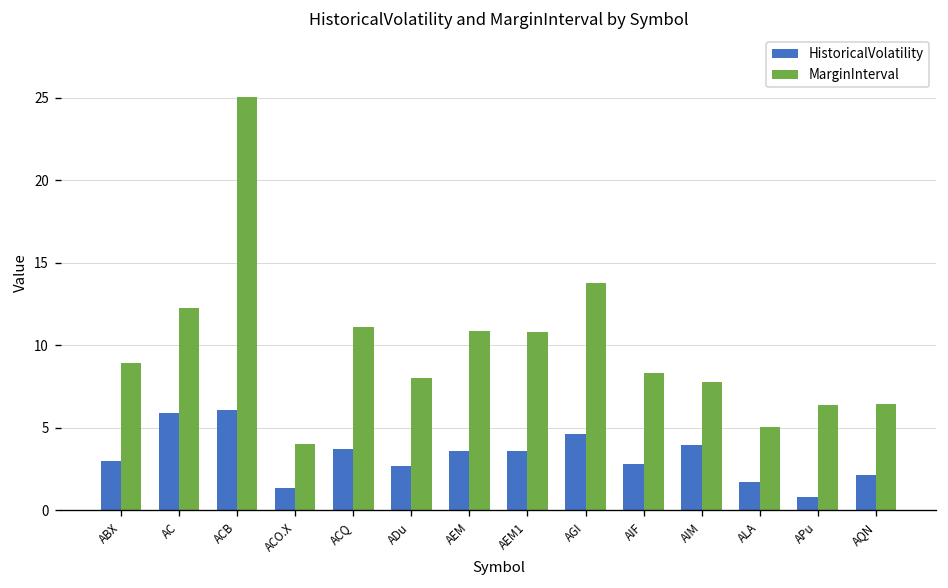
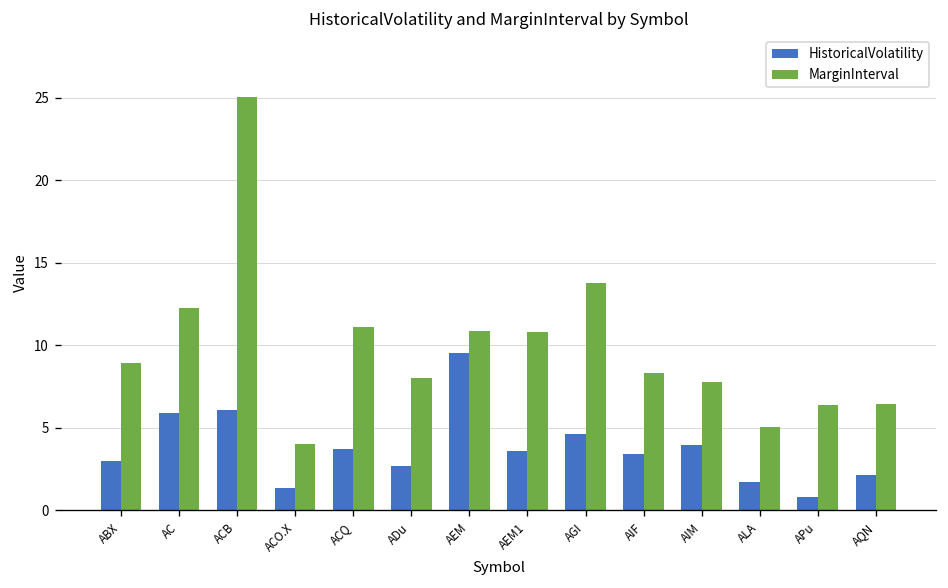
  {
    "HistoricalVolatility": {
      "ABX": 3.0,
      "AC": 5.9,
      "ACB": 6.1,
      "ACO.X": 1.3,
      "ACQ": 3.7,
      "ADu": 2.7,
-     "AEM": 3.6,
+     "AEM": 9.5,
      "AEM1": 3.6,
      "AGI": 4.6,
-     "AIF": 2.8,
+     "AIF": 3.4,
      "AIM": 3.9,
      "ALA": 1.7,
      "APu": 0.8,
      "AQN": 2.1
    },
    "MarginInterval": {
      "ABX": 8.9,
      "AC": 12.2,
      "ACB": 25.0,
      "ACO.X": 4.0,
      "ACQ": 11.1,
      "ADu": 8.0,
      "AEM": 10.8,
      "AEM1": 10.8,
      "AGI": 13.7,
      "AIF": 8.3,
      "AIM": 7.8,
      "ALA": 5.0,
      "APu": 6.4,
      "AQN": 6.4
    }
  }
